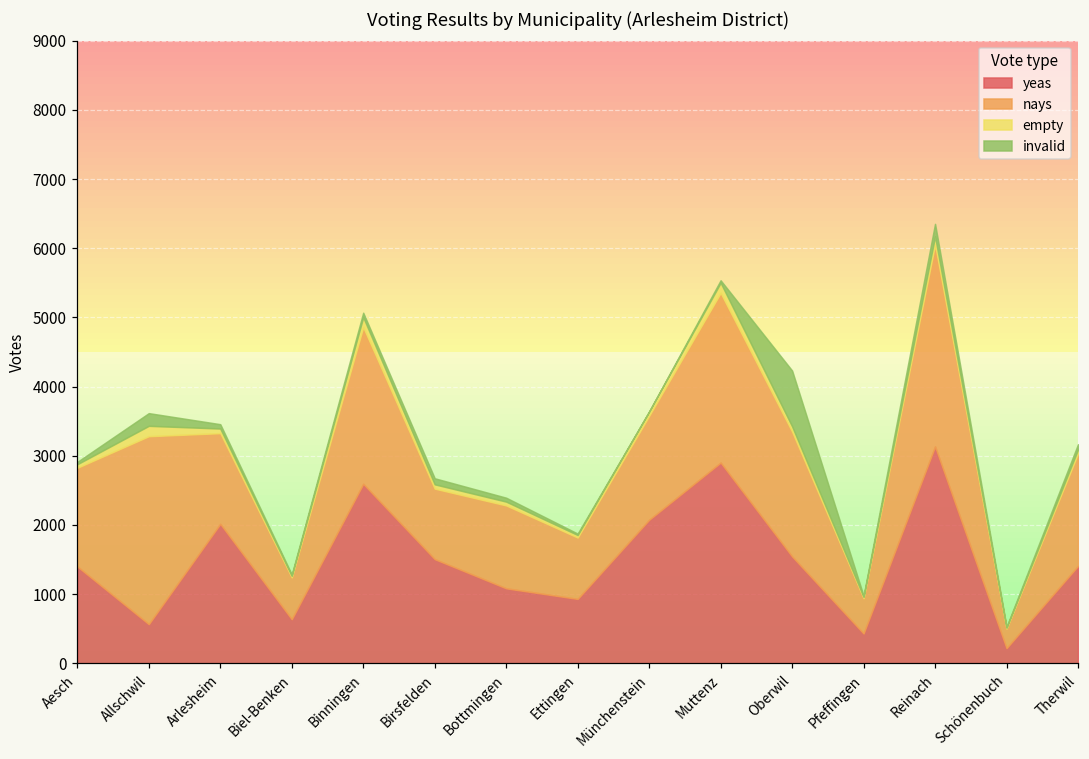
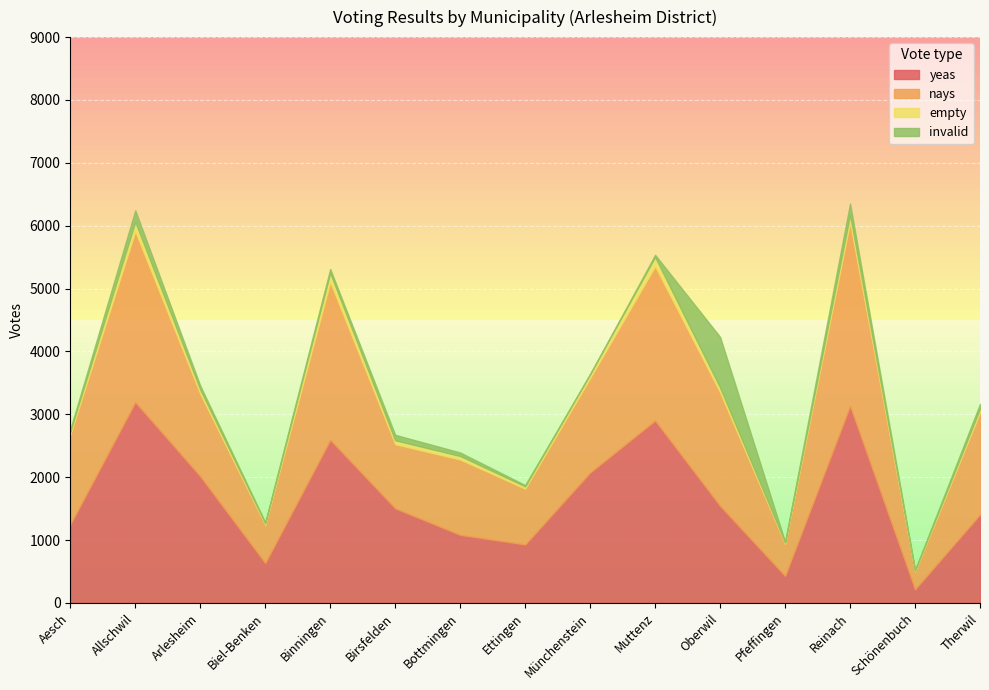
  {
    "yeas": {
-     "Aesch": 1400,
-     "Allschwil": 600,
+     "Aesch": 1200,
+     "Allschwil": 3200,
      "Arlesheim": 2000,
      "Biel-Benken": 600,
      "Binningen": 2600,
      "Birsfelden": 1500,
      "Bottmingen": 1100,
      "Ettingen": 900,
      "Münchenstein": 2100,
      "Muttenz": 2900,
      "Oberwil": 1500,
      "Pfeffingen": 400,
      "Reinach": 3100,
      "Schönenbuch": 200,
      "Therwil": 1400
    },
    "nays": {
      "Aesch": 1400,
      "Allschwil": 2700,
      "Arlesheim": 1300,
-     "Binningen": 2300,
+     "Binningen": 2500,
      "Birsfelden": 1000,
      "Bottmingen": 1200,
      "Münchenstein": 1500,
      "Muttenz": 2500,
      "Oberwil": 1800,
      "Reinach": 2900,
      "Therwil": 1600
    },
    "empty": {
      "Allschwil": 200,
      "Arlesheim": 100,
      "Binningen": 100,
      "Birsfelden": 100,
      "Bottmingen": 100,
      "Oberwil": 100,
      "Reinach": 100,
      "Therwil": 100
    },
    "invalid": {
      "Allschwil": 200,
      "Arlesheim": 100,
      "Binningen": 100,
      "Birsfelden": 100,
      "Bottmingen": 100,
      "Oberwil": 800,
      "Reinach": 200,
      "Therwil": 100
    }
  }
